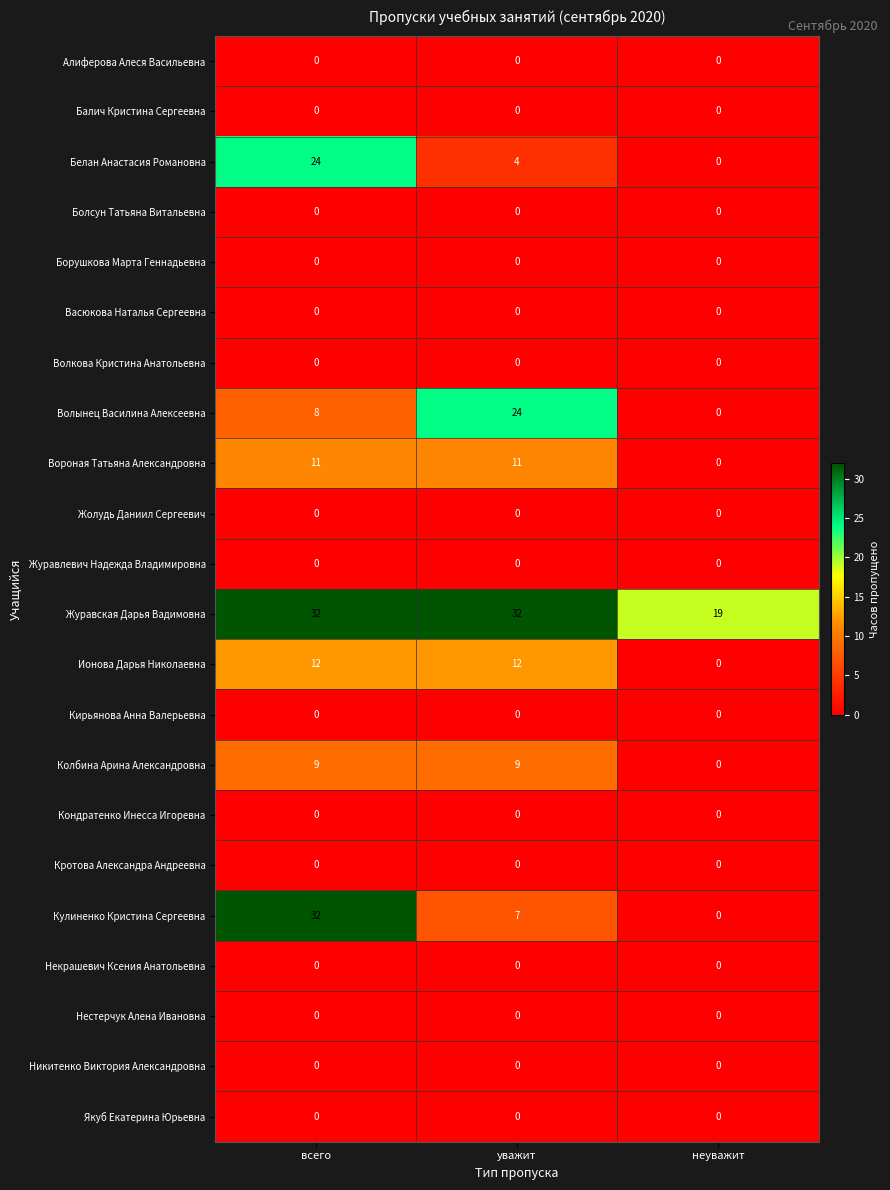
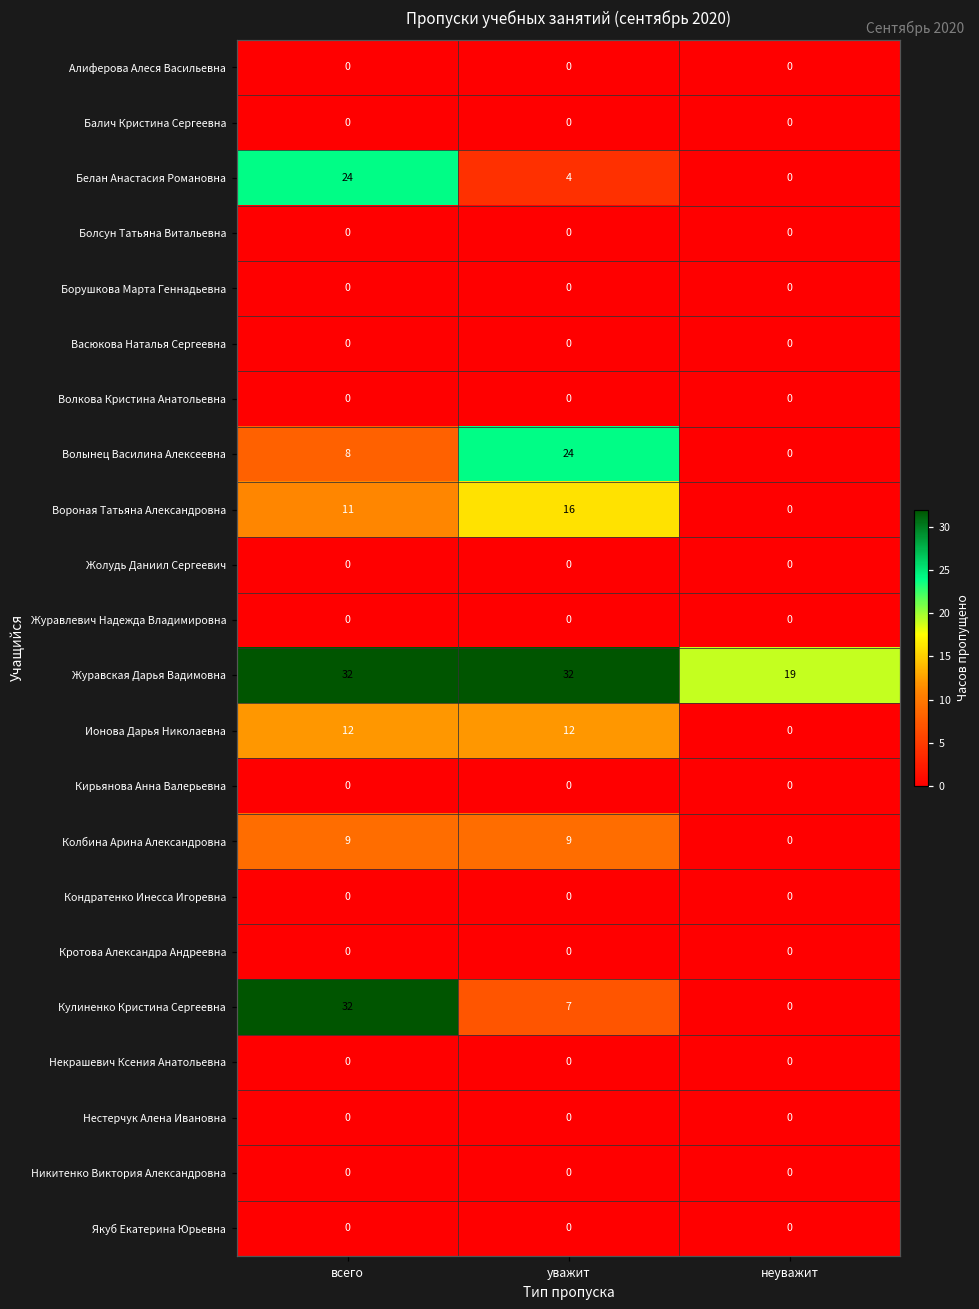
  {
    "Алиферова Алеся Васильевна": {
      "всего": 0,
      "уважит": 0,
      "неуважит": 0
    },
    "Балич Кристина Сергеевна": {
      "всего": 0,
      "уважит": 0,
      "неуважит": 0
    },
    "Белан Анастасия Романовна": {
      "всего": 24,
      "уважит": 4,
      "неуважит": 0
    },
    "Болсун Татьяна Витальевна": {
      "всего": 0,
      "уважит": 0,
      "неуважит": 0
    },
    "Борушкова Марта Геннадьевна": {
      "всего": 0,
      "уважит": 0,
      "неуважит": 0
    },
    "Васюкова Наталья Сергеевна": {
      "всего": 0,
      "уважит": 0,
      "неуважит": 0
    },
    "Волкова Кристина Анатольевна": {
      "всего": 0,
      "уважит": 0,
      "неуважит": 0
    },
    "Волынец Василина Алексеевна": {
      "всего": 8,
      "уважит": 24,
      "неуважит": 0
    },
    "Вороная Татьяна Александровна": {
      "всего": 11,
-     "уважит": 11,
+     "уважит": 16,
      "неуважит": 0
    },
    "Жолудь Даниил Сергеевич": {
      "всего": 0,
      "уважит": 0,
      "неуважит": 0
    },
    "Журавлевич Надежда Владимировна": {
      "всего": 0,
      "уважит": 0,
      "неуважит": 0
    },
    "Журавская Дарья Вадимовна": {
      "всего": 32,
      "уважит": 32,
      "неуважит": 19
    },
    "Ионова Дарья Николаевна": {
      "всего": 12,
      "уважит": 12,
      "неуважит": 0
    },
    "Кирьянова Анна Валерьевна": {
      "всего": 0,
      "уважит": 0,
      "неуважит": 0
    },
    "Колбина Арина Александровна": {
      "всего": 9,
      "уважит": 9,
      "неуважит": 0
    },
    "Кондратенко Инесса Игоревна": {
      "всего": 0,
      "уважит": 0,
      "неуважит": 0
    },
    "Кротова Александра Андреевна": {
      "всего": 0,
      "уважит": 0,
      "неуважит": 0
    },
    "Кулиненко Кристина Сергеевна": {
      "всего": 32,
      "уважит": 7,
      "неуважит": 0
    },
    "Некрашевич Ксения Анатольевна": {
      "всего": 0,
      "уважит": 0,
      "неуважит": 0
    },
    "Нестерчук Алена Ивановна": {
      "всего": 0,
      "уважит": 0,
      "неуважит": 0
    },
    "Никитенко Виктория Александровна": {
      "всего": 0,
      "уважит": 0,
      "неуважит": 0
    },
    "Якуб Екатерина Юрьевна": {
      "всего": 0,
      "уважит": 0,
      "неуважит": 0
    }
  }
